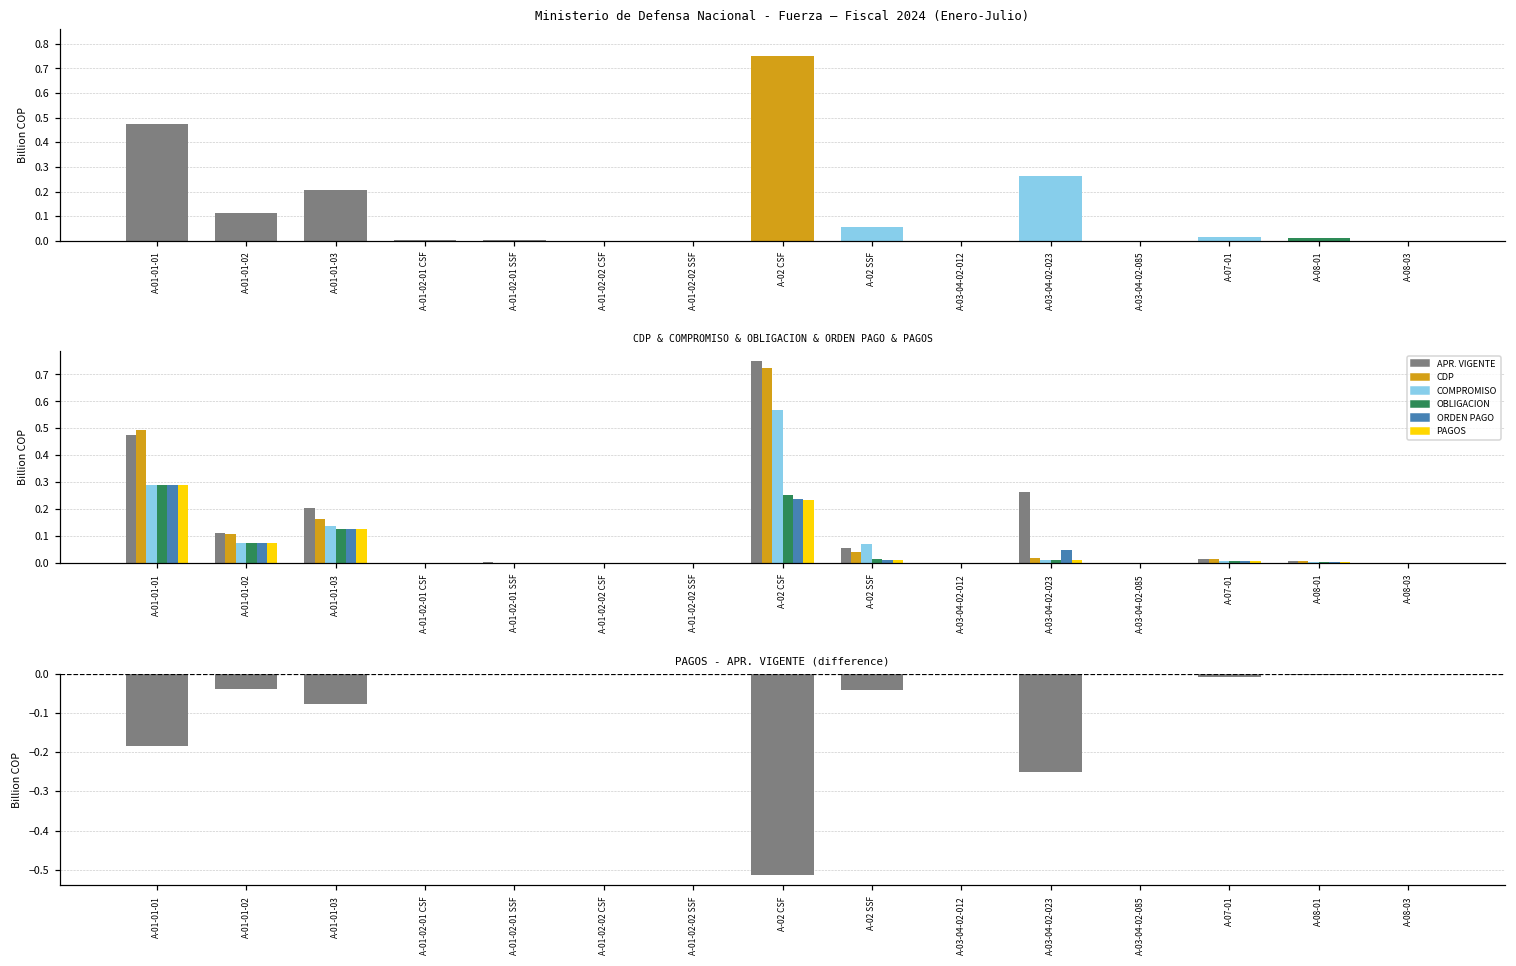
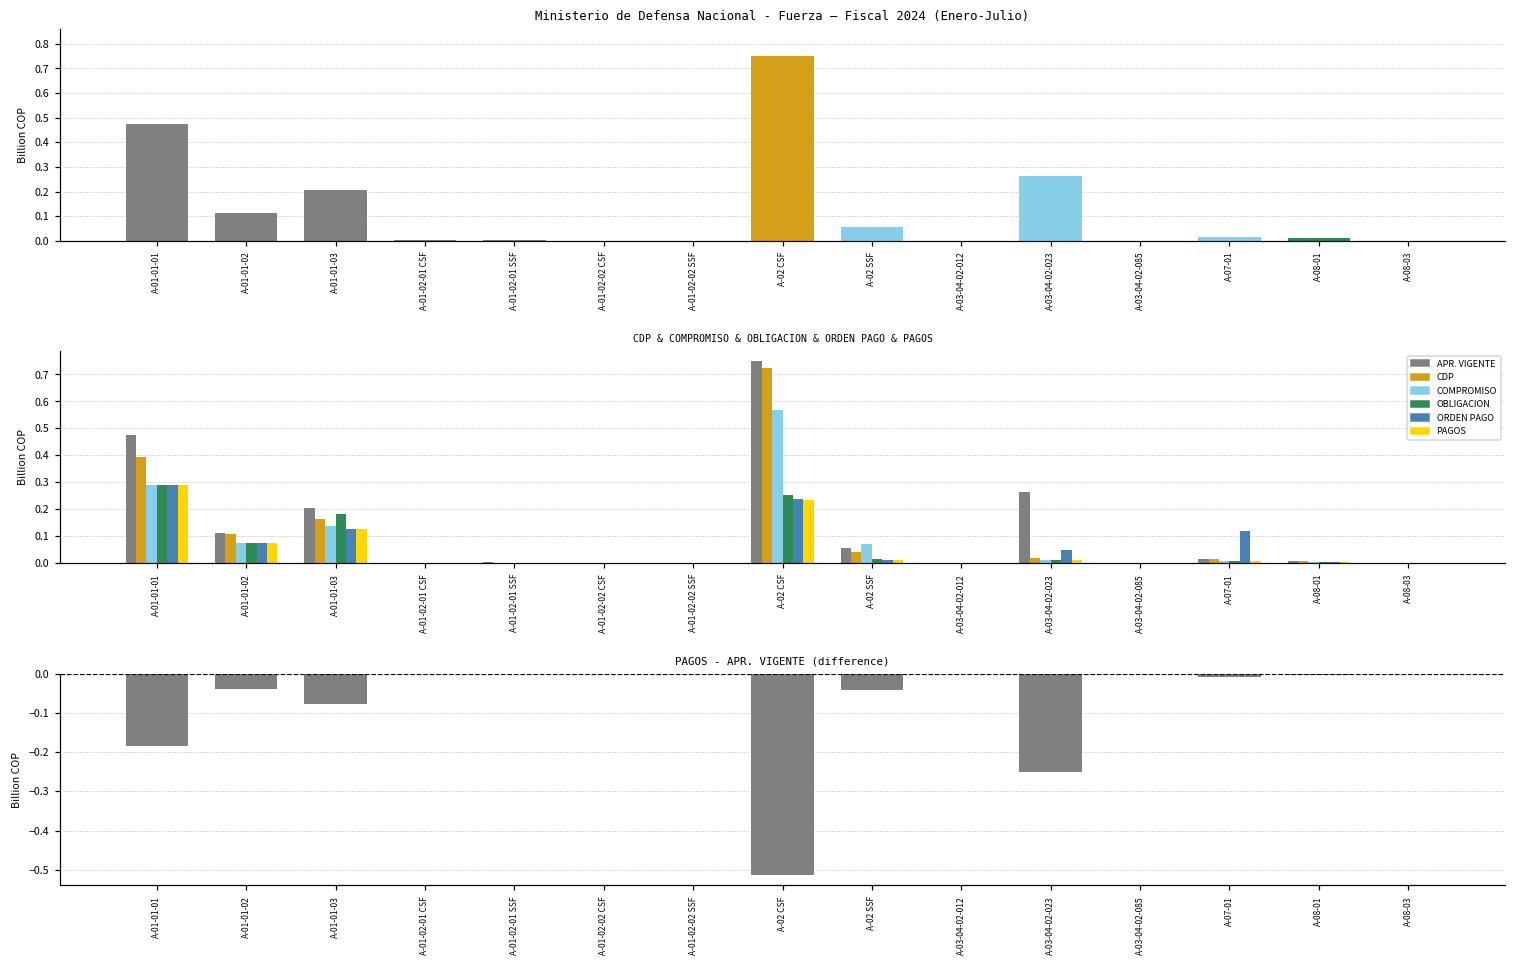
  {
    "Ministerio de Defensa Nacional - Fuerza — Fiscal 2024 (Enero-Julio)": {
      "A-01-01-01": 0.48,
      "A-01-01-02": 0.11,
      "A-01-01-03": 0.20,
      "A-02 CSF": 0.75,
      "A-02 SSF": 0.05,
      "A-03-04-02-023": 0.26,
      "A-07-01": 0.02
    },
    "CDP & COMPROMISO & OBLIGACION & ORDEN PAGO & PAGOS": {
      "APR. VIGENTE": {
        "A-01-01-01": 0.48,
        "A-01-01-02": 0.11,
        "A-01-01-03": 0.20,
        "A-02 CSF": 0.75,
        "A-02 SSF": 0.05,
        "A-03-04-02-023": 0.26,
        "A-07-01": 0.02
      },
      "CDP": {
-       "A-01-01-01": 0.49,
+       "A-01-01-01": 0.39,
        "A-01-01-02": 0.11,
        "A-01-01-03": 0.17,
        "A-02 CSF": 0.73,
        "A-02 SSF": 0.04,
        "A-03-04-02-023": 0.02,
        "A-07-01": 0.02
      },
      "COMPROMISO": {
        "A-01-01-01": 0.29,
        "A-01-01-02": 0.08,
        "A-01-01-03": 0.14,
        "A-02 CSF": 0.57,
        "A-02 SSF": 0.07,
        "A-03-04-02-023": 0.01
      },
      "OBLIGACION": {
        "A-01-01-01": 0.29,
        "A-01-01-02": 0.07,
-       "A-01-01-03": 0.13,
+       "A-01-01-03": 0.18,
        "A-02 CSF": 0.25,
        "A-02 SSF": 0.01,
        "A-03-04-02-023": 0.01
      },
      "ORDEN PAGO": {
        "A-01-01-01": 0.29,
        "A-01-01-02": 0.07,
        "A-01-01-03": 0.13,
        "A-02 CSF": 0.24,
        "A-02 SSF": 0.01,
        "A-03-04-02-023": 0.05,
-       "A-07-01": 0.01
+       "A-07-01": 0.12
      },
      "PAGOS": {
        "A-01-01-01": 0.29,
        "A-01-01-02": 0.07,
        "A-01-01-03": 0.13,
        "A-02 CSF": 0.23,
        "A-02 SSF": 0.01,
        "A-03-04-02-023": 0.01
      }
    },
    "PAGOS - APR. VIGENTE (difference)": {
      "A-01-01-01": -0.18,
      "A-01-01-02": -0.04,
      "A-01-01-03": -0.08,
      "A-02 CSF": -0.51,
      "A-02 SSF": -0.04,
      "A-03-04-02-023": -0.25,
      "A-07-01": -0.01
    }
  }
